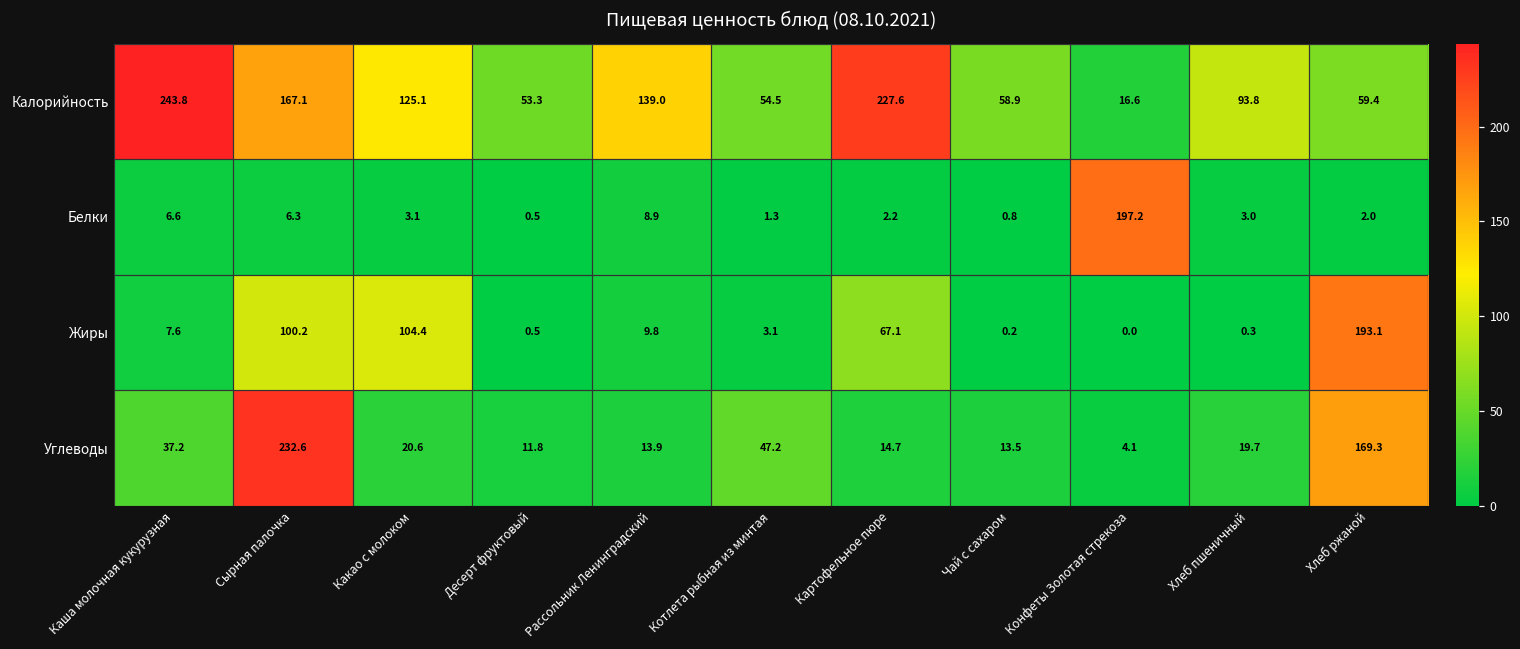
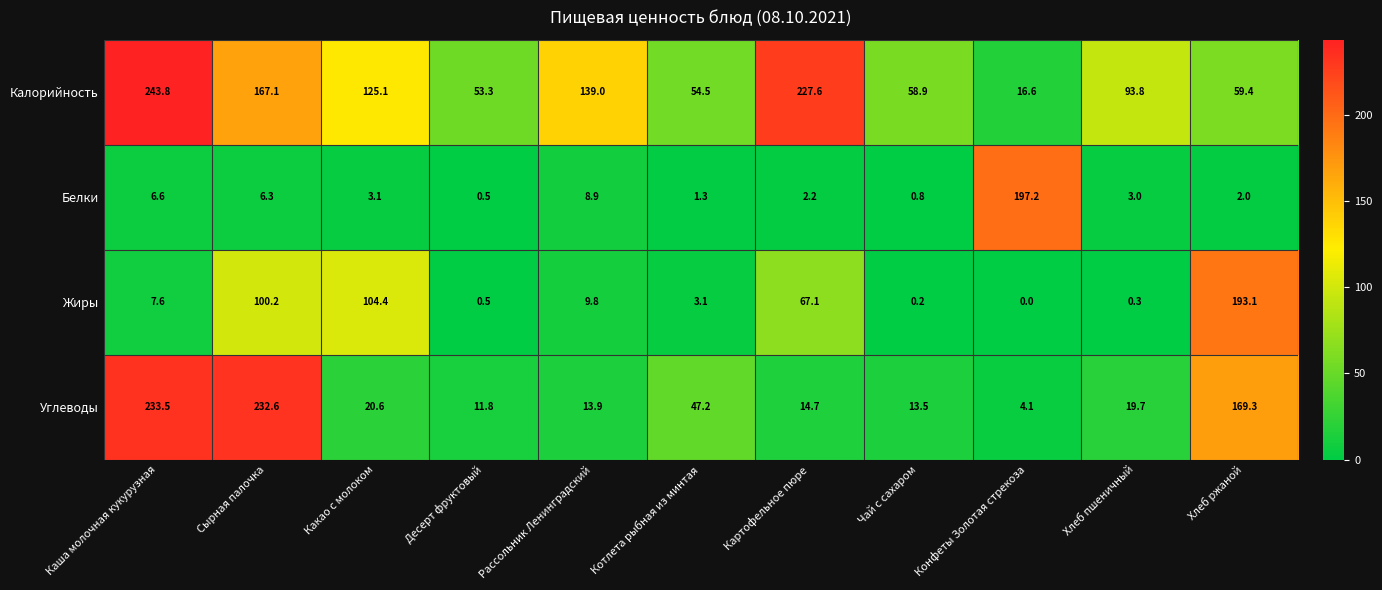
  {
    "Калорийность": {
      "Каша молочная кукурузная": 243.8,
      "Сырная палочка": 167.1,
      "Какао с молоком": 125.1,
      "Десерт фруктовый": 53.3,
      "Рассольник Ленинградский": 139.0,
      "Котлета рыбная из минтая": 54.5,
      "Картофельное пюре": 227.6,
      "Чай с сахаром": 58.9,
      "Конфеты Золотая стрекоза": 16.6,
      "Хлеб пшеничный": 93.8,
      "Хлеб ржаной": 59.4
    },
    "Белки": {
      "Каша молочная кукурузная": 6.6,
      "Сырная палочка": 6.3,
      "Какао с молоком": 3.1,
      "Десерт фруктовый": 0.5,
      "Рассольник Ленинградский": 8.9,
      "Котлета рыбная из минтая": 1.3,
      "Картофельное пюре": 2.2,
      "Чай с сахаром": 0.8,
      "Конфеты Золотая стрекоза": 197.2,
      "Хлеб пшеничный": 3.0,
      "Хлеб ржаной": 2.0
    },
    "Жиры": {
      "Каша молочная кукурузная": 7.6,
      "Сырная палочка": 100.2,
      "Какао с молоком": 104.4,
      "Десерт фруктовый": 0.5,
      "Рассольник Ленинградский": 9.8,
      "Котлета рыбная из минтая": 3.1,
      "Картофельное пюре": 67.1,
      "Чай с сахаром": 0.2,
      "Конфеты Золотая стрекоза": 0.0,
      "Хлеб пшеничный": 0.3,
      "Хлеб ржаной": 193.1
    },
    "Углеводы": {
-     "Каша молочная кукурузная": 37.2,
+     "Каша молочная кукурузная": 233.5,
      "Сырная палочка": 232.6,
      "Какао с молоком": 20.6,
      "Десерт фруктовый": 11.8,
      "Рассольник Ленинградский": 13.9,
      "Котлета рыбная из минтая": 47.2,
      "Картофельное пюре": 14.7,
      "Чай с сахаром": 13.5,
      "Конфеты Золотая стрекоза": 4.1,
      "Хлеб пшеничный": 19.7,
      "Хлеб ржаной": 169.3
    }
  }
